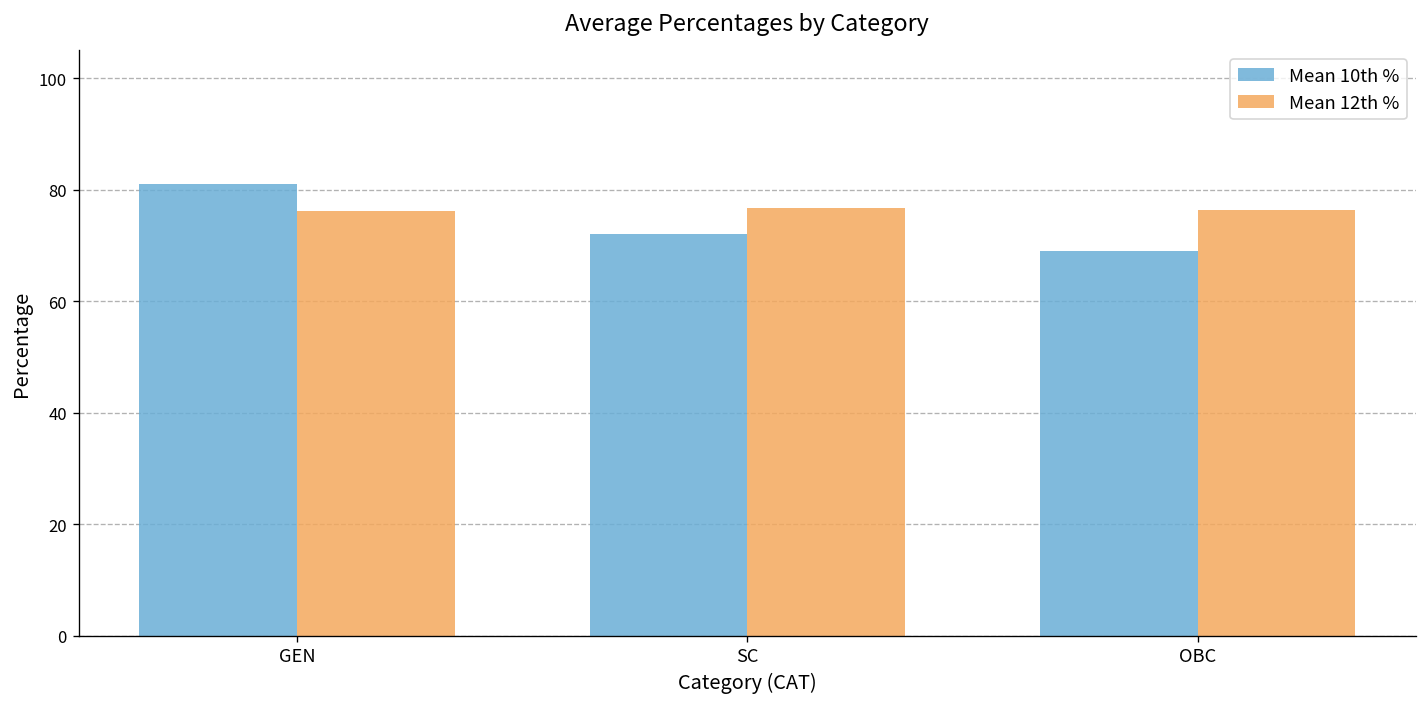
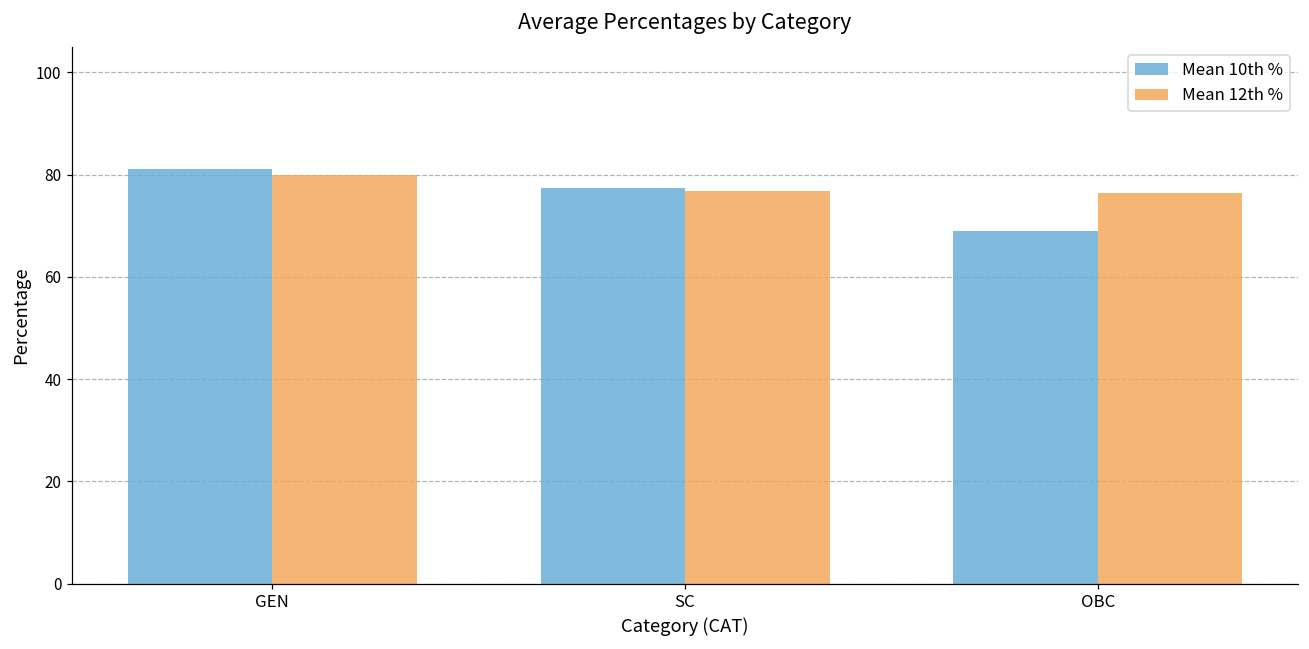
  {
    "Mean 10th %": {
      "GEN": 81,
-     "SC": 72,
+     "SC": 77,
      "OBC": 69
    },
    "Mean 12th %": {
-     "GEN": 76,
+     "GEN": 80,
      "SC": 77,
      "OBC": 76
    }
  }
